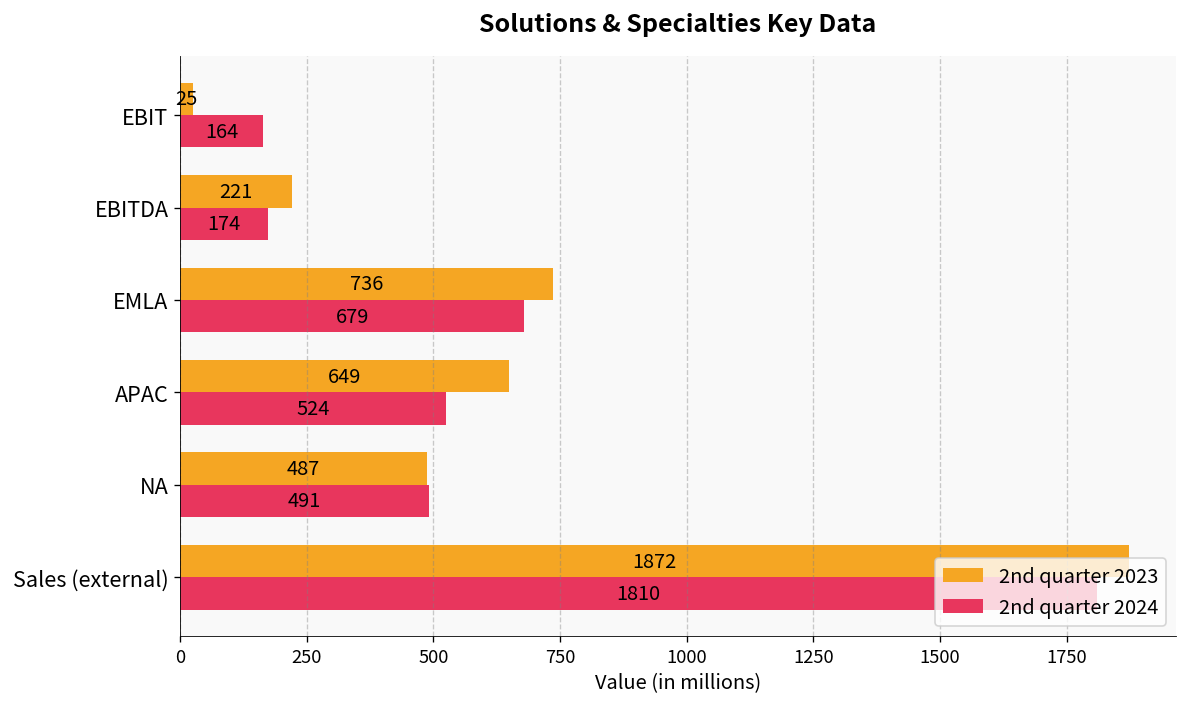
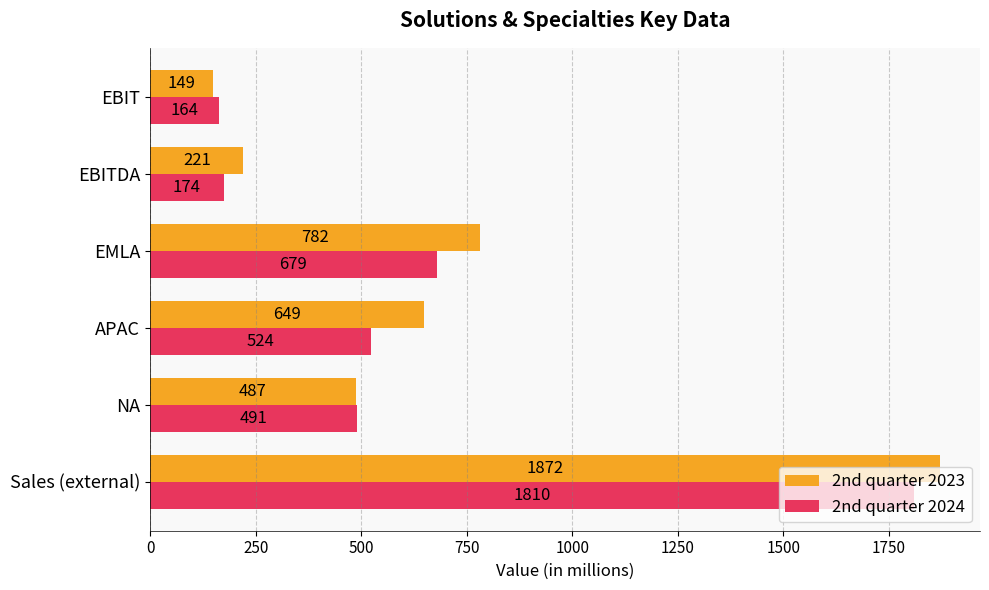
  {
    "2nd quarter 2023": {
-     "EBIT": 25,
+     "EBIT": 149,
      "EBITDA": 221,
-     "EMLA": 736,
+     "EMLA": 782,
      "APAC": 649,
      "NA": 487
    },
    "2nd quarter 2024": {
      "EBIT": 164,
      "EBITDA": 174,
      "EMLA": 679,
      "APAC": 524,
      "NA": 491
    }
  }
